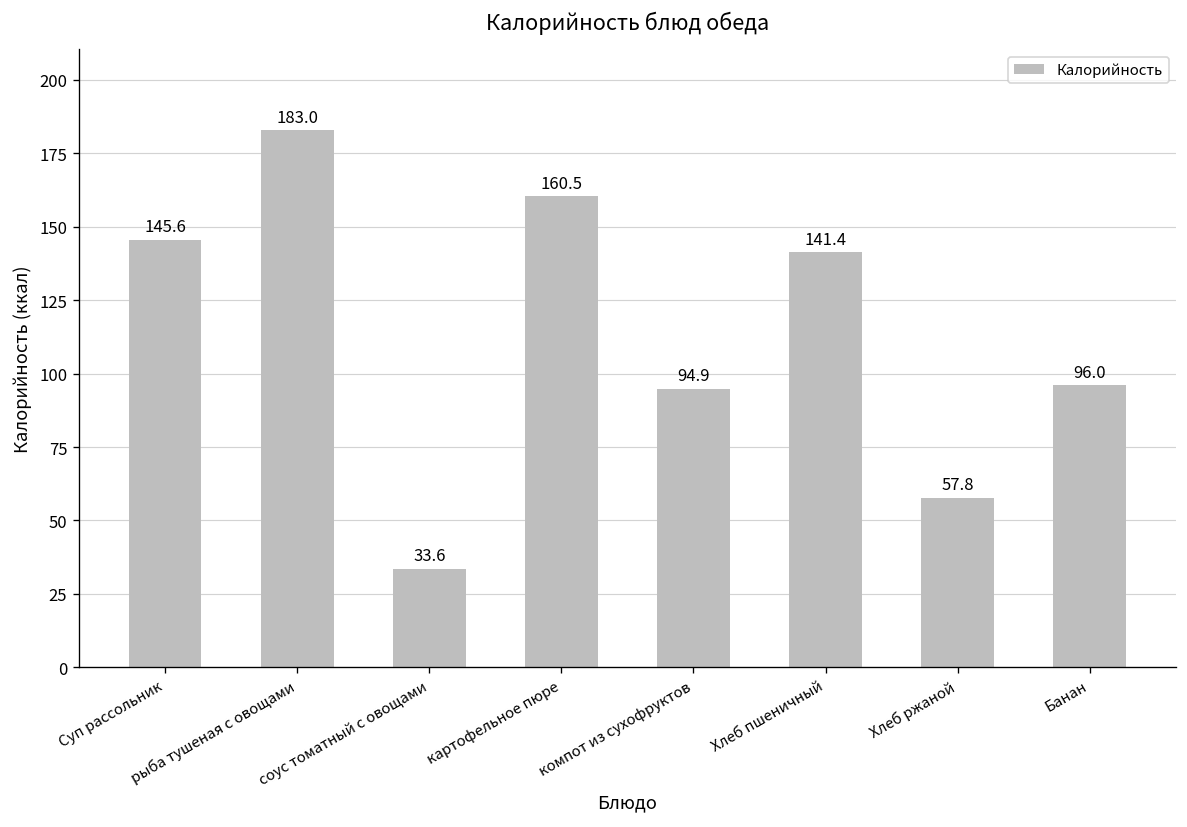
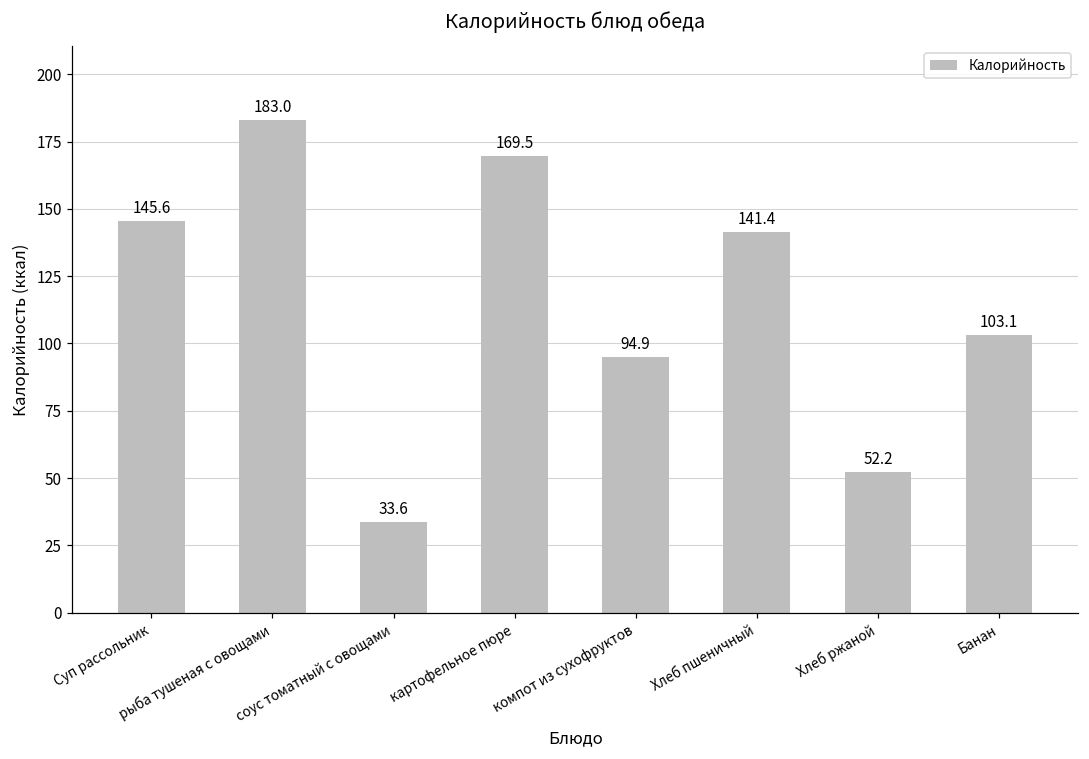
  {
    "Суп рассольник": 145.6,
    "рыба тушеная с овощами": 183.0,
    "соус томатный с овощами": 33.6,
-   "картофельное пюре": 160.5,
+   "картофельное пюре": 169.5,
    "компот из сухофруктов": 94.9,
    "Хлеб пшеничный": 141.4,
-   "Хлеб ржаной": 57.8,
-   "Банан": 96.0
+   "Хлеб ржаной": 52.2,
+   "Банан": 103.1
  }
